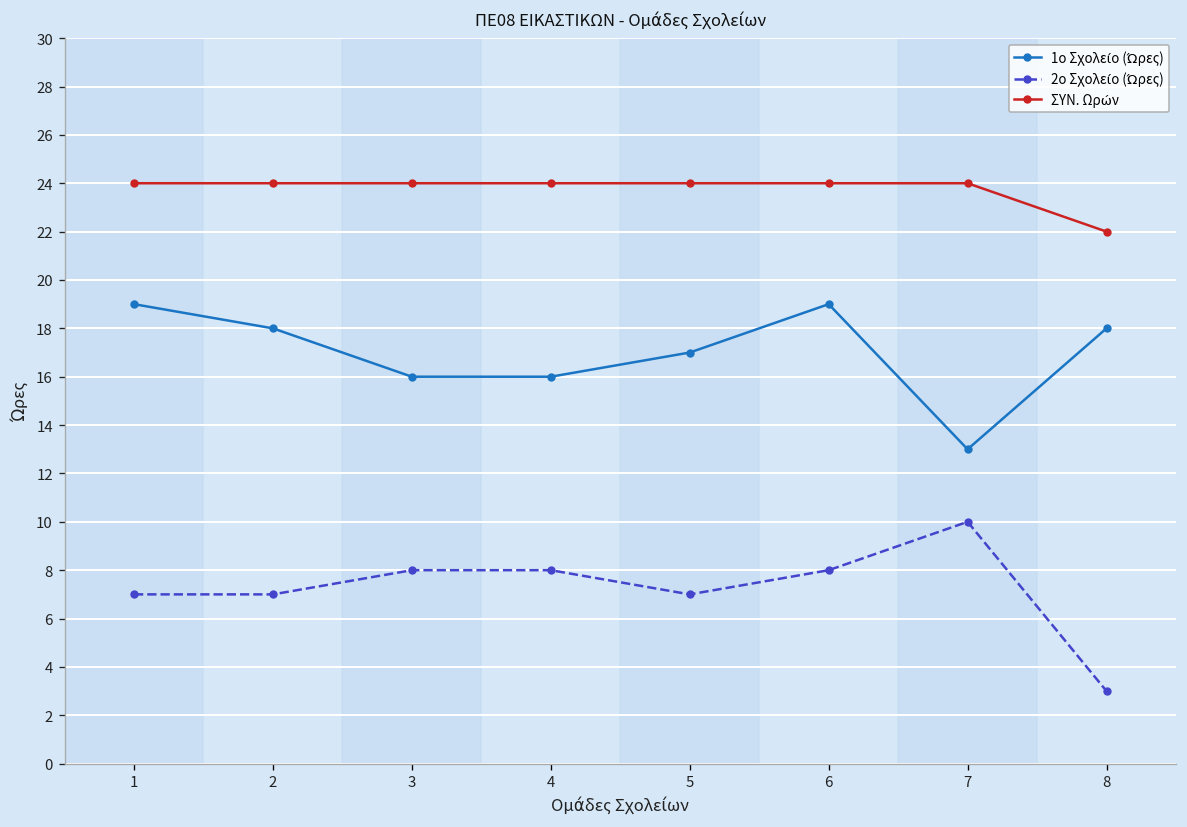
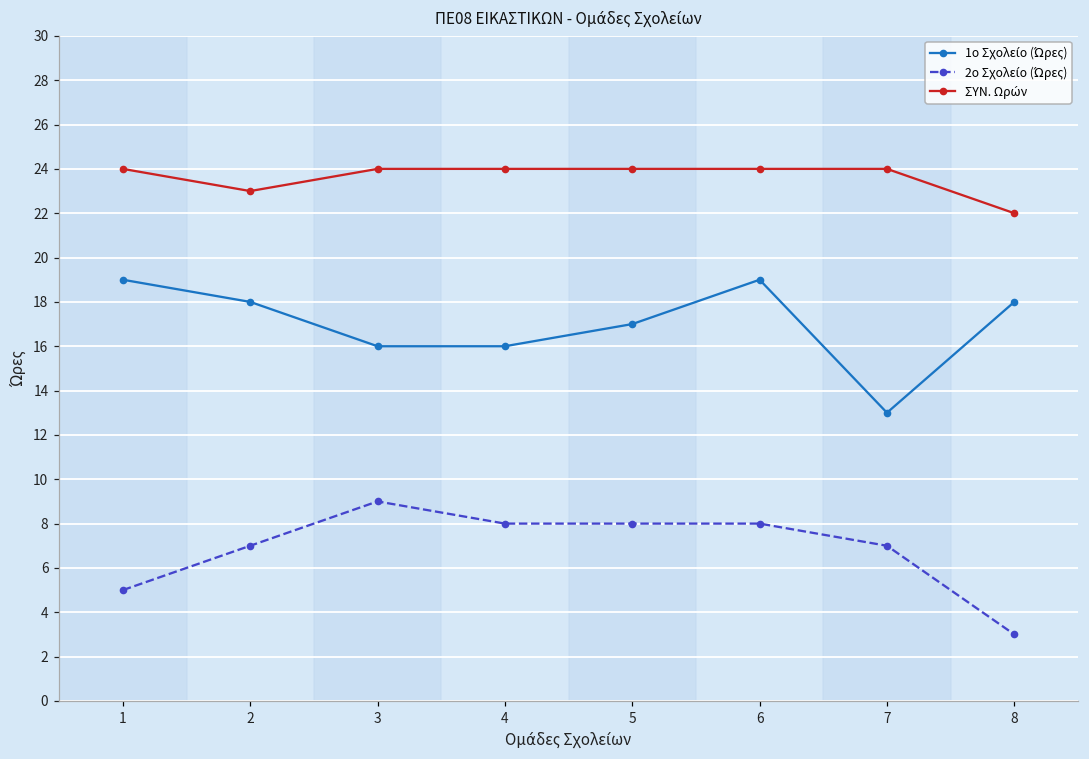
  {
    "1ο Σχολείο (Ώρες)": {
      "1": 19,
      "2": 18,
      "3": 16,
      "4": 16,
      "5": 17,
      "6": 19,
      "7": 13,
      "8": 18
    },
    "2ο Σχολείο (Ώρες)": {
-     "1": 7,
+     "1": 5,
      "2": 7,
-     "3": 8,
+     "3": 9,
      "4": 8,
-     "5": 7,
+     "5": 8,
      "6": 8,
-     "7": 10,
+     "7": 7,
      "8": 3
    },
    "ΣΥΝ. Ωρών": {
      "1": 24,
-     "2": 24,
+     "2": 23,
      "3": 24,
      "4": 24,
      "5": 24,
      "6": 24,
      "7": 24,
      "8": 22
    }
  }
